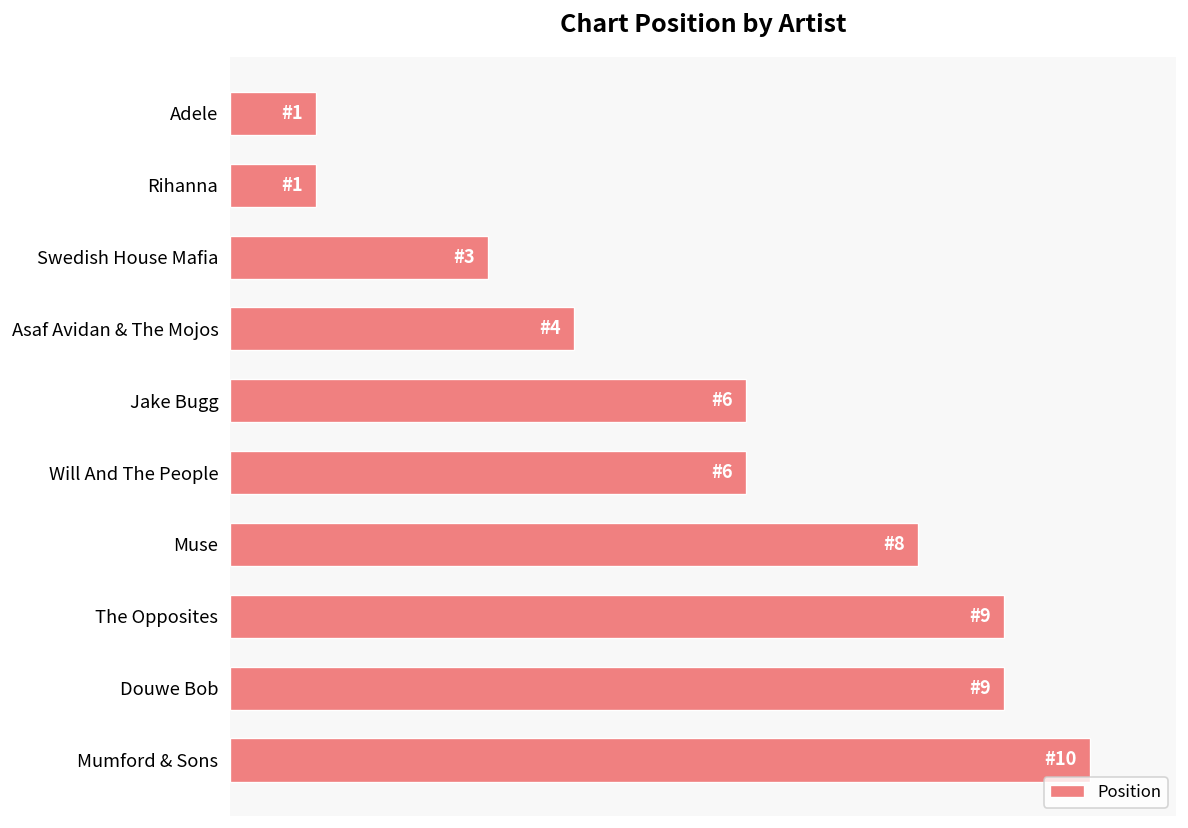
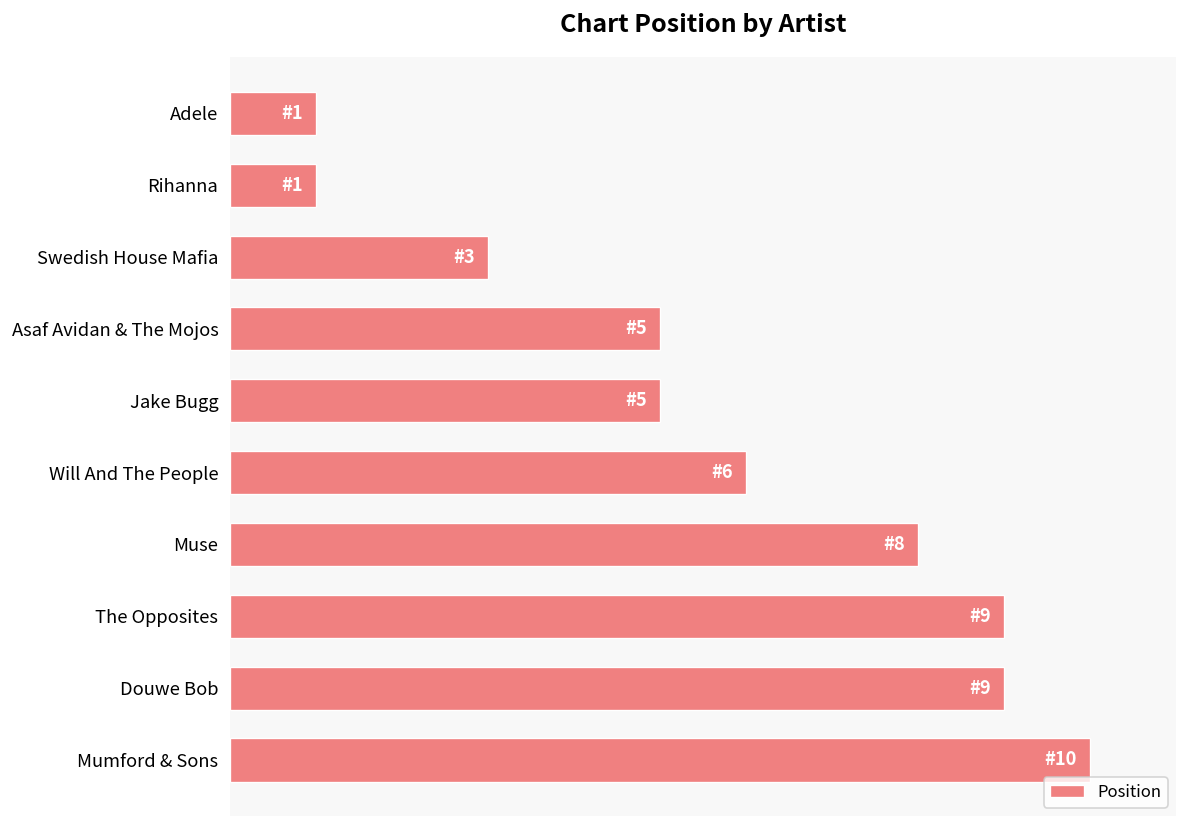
  {
    "Adele": 1,
    "Rihanna": 1,
    "Swedish House Mafia": 3,
-   "Asaf Avidan & The Mojos": 4,
-   "Jake Bugg": 6,
+   "Asaf Avidan & The Mojos": 5,
+   "Jake Bugg": 5,
    "Will And The People": 6,
    "Muse": 8,
    "The Opposites": 9,
    "Douwe Bob": 9,
    "Mumford & Sons": 10
  }
